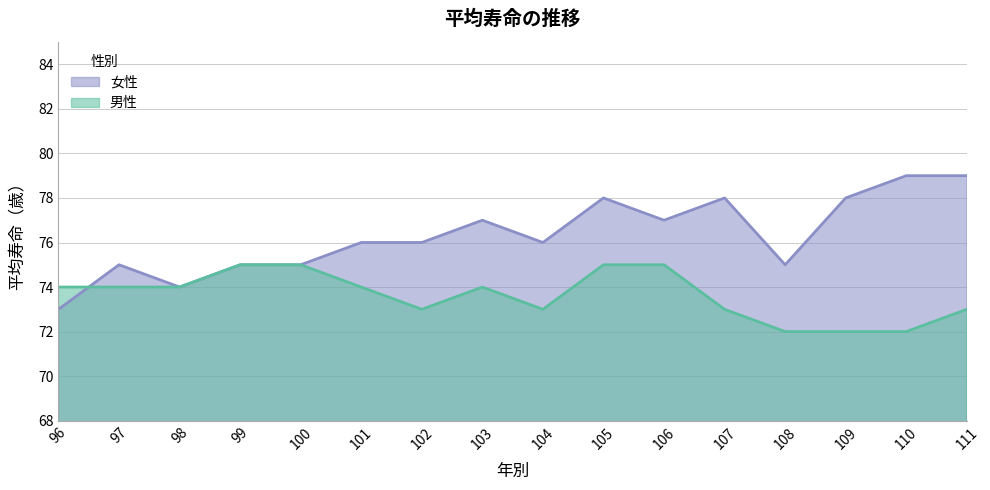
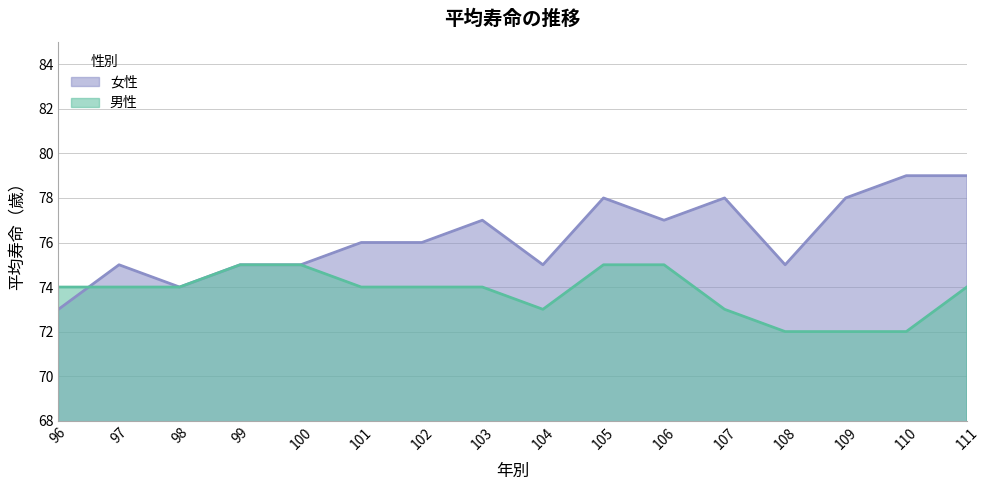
  {
    "女性": {
      "96": 73,
      "97": 75,
      "101": 76,
      "102": 76,
      "103": 77,
-     "104": 76,
+     "104": 75,
      "105": 78,
      "106": 77,
      "107": 78,
      "108": 75,
      "109": 78,
      "110": 79,
      "111": 79
    },
    "男性": {
      "96": 74,
      "97": 74,
      "101": 74,
-     "102": 73,
+     "102": 74,
      "103": 74,
      "104": 73,
      "105": 75,
      "106": 75,
      "107": 73,
      "108": 72,
      "109": 72,
      "110": 72,
-     "111": 73
+     "111": 74
    }
  }
